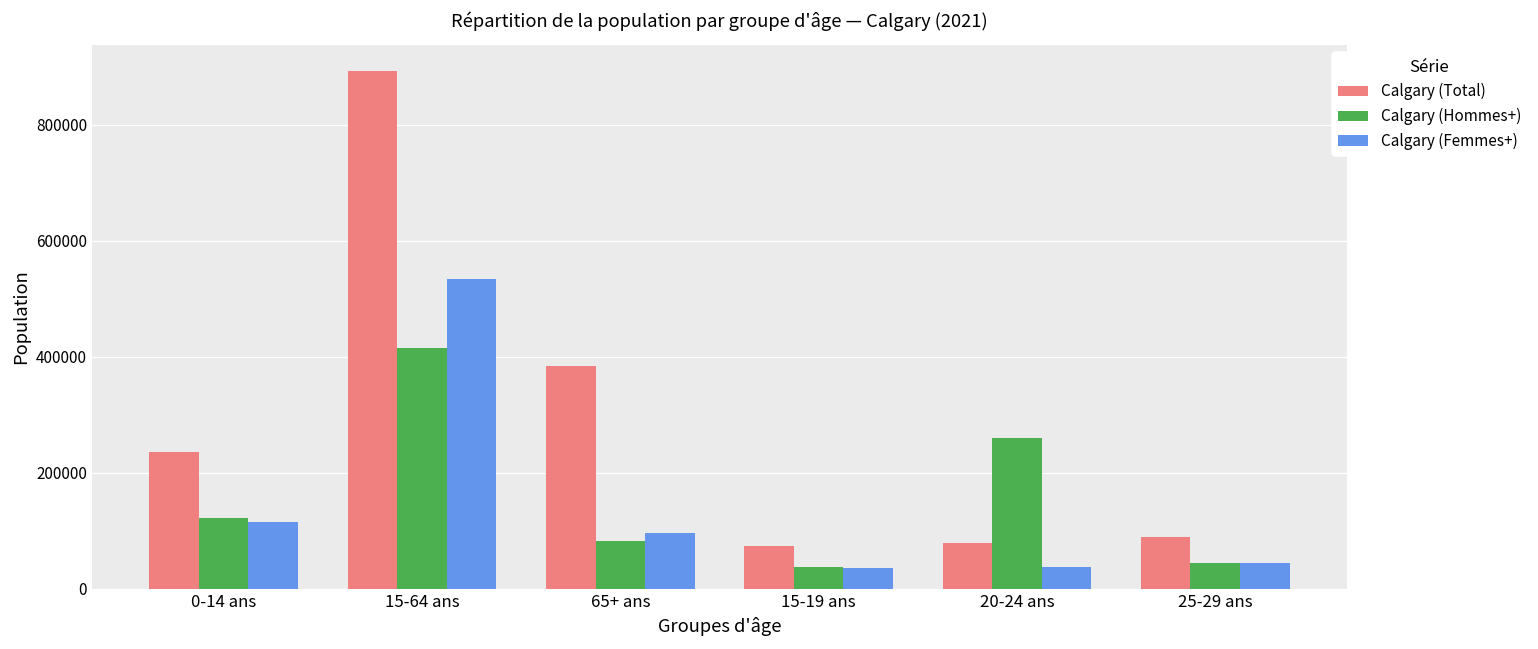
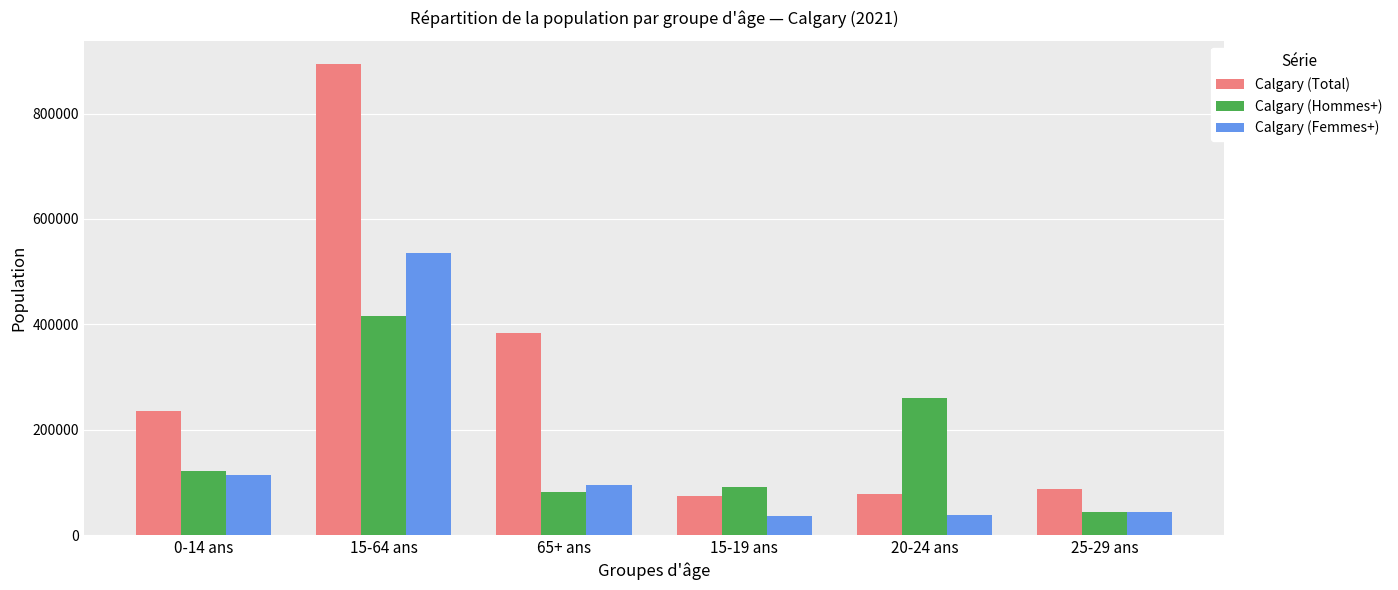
  {
    "Calgary (Total)": {
      "0-14 ans": 240000,
      "15-64 ans": 890000,
      "65+ ans": 380000,
      "15-19 ans": 70000,
      "20-24 ans": 80000,
      "25-29 ans": 90000
    },
    "Calgary (Hommes+)": {
      "0-14 ans": 120000,
      "15-64 ans": 420000,
      "65+ ans": 80000,
-     "15-19 ans": 40000,
+     "15-19 ans": 90000,
      "20-24 ans": 260000,
      "25-29 ans": 40000
    },
    "Calgary (Femmes+)": {
      "0-14 ans": 110000,
      "15-64 ans": 530000,
      "65+ ans": 100000,
      "15-19 ans": 40000,
      "20-24 ans": 40000,
      "25-29 ans": 40000
    }
  }
